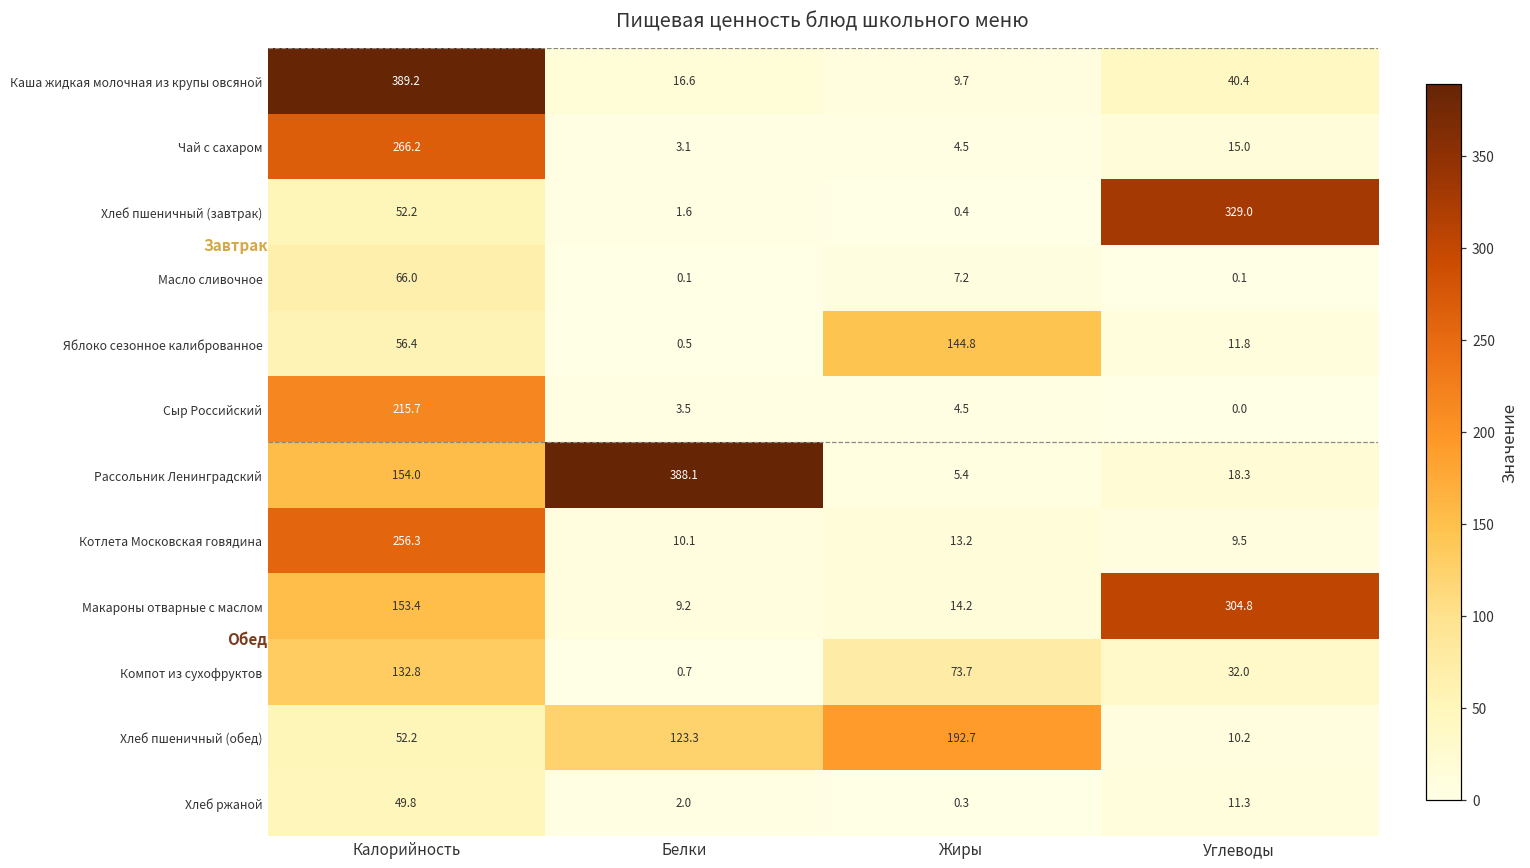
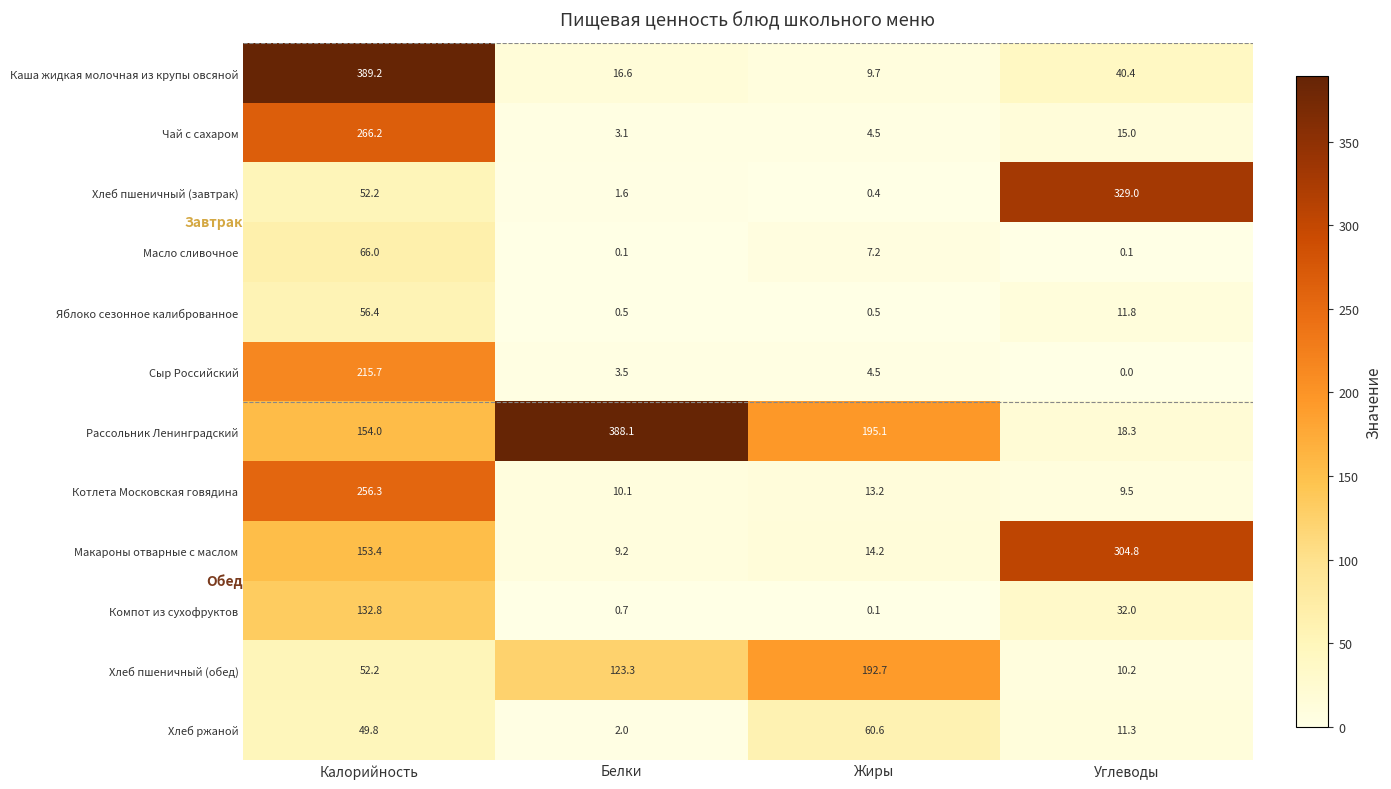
  {
    "Каша жидкая молочная из крупы овсяной": {
      "Калорийность": 389.2,
      "Белки": 16.6,
      "Жиры": 9.7,
      "Углеводы": 40.4
    },
    "Чай с сахаром": {
      "Калорийность": 266.2,
      "Белки": 3.1,
      "Жиры": 4.5,
      "Углеводы": 15.0
    },
    "Хлеб пшеничный (завтрак)": {
      "Калорийность": 52.2,
      "Белки": 1.6,
      "Жиры": 0.4,
      "Углеводы": 329.0
    },
    "Масло сливочное": {
      "Калорийность": 66.0,
      "Белки": 0.1,
      "Жиры": 7.2,
      "Углеводы": 0.1
    },
    "Яблоко сезонное калиброванное": {
      "Калорийность": 56.4,
      "Белки": 0.5,
-     "Жиры": 144.8,
+     "Жиры": 0.5,
      "Углеводы": 11.8
    },
    "Сыр Российский": {
      "Калорийность": 215.7,
      "Белки": 3.5,
      "Жиры": 4.5,
      "Углеводы": 0.0
    },
    "Рассольник Ленинградский": {
      "Калорийность": 154.0,
      "Белки": 388.1,
-     "Жиры": 5.4,
+     "Жиры": 195.1,
      "Углеводы": 18.3
    },
    "Котлета Московская говядина": {
      "Калорийность": 256.3,
      "Белки": 10.1,
      "Жиры": 13.2,
      "Углеводы": 9.5
    },
    "Макароны отварные с маслом": {
      "Калорийность": 153.4,
      "Белки": 9.2,
      "Жиры": 14.2,
      "Углеводы": 304.8
    },
    "Компот из сухофруктов": {
      "Калорийность": 132.8,
      "Белки": 0.7,
-     "Жиры": 73.7,
+     "Жиры": 0.1,
      "Углеводы": 32.0
    },
    "Хлеб пшеничный (обед)": {
      "Калорийность": 52.2,
      "Белки": 123.3,
      "Жиры": 192.7,
      "Углеводы": 10.2
    },
    "Хлеб ржаной": {
      "Калорийность": 49.8,
      "Белки": 2.0,
-     "Жиры": 0.3,
+     "Жиры": 60.6,
      "Углеводы": 11.3
    }
  }
